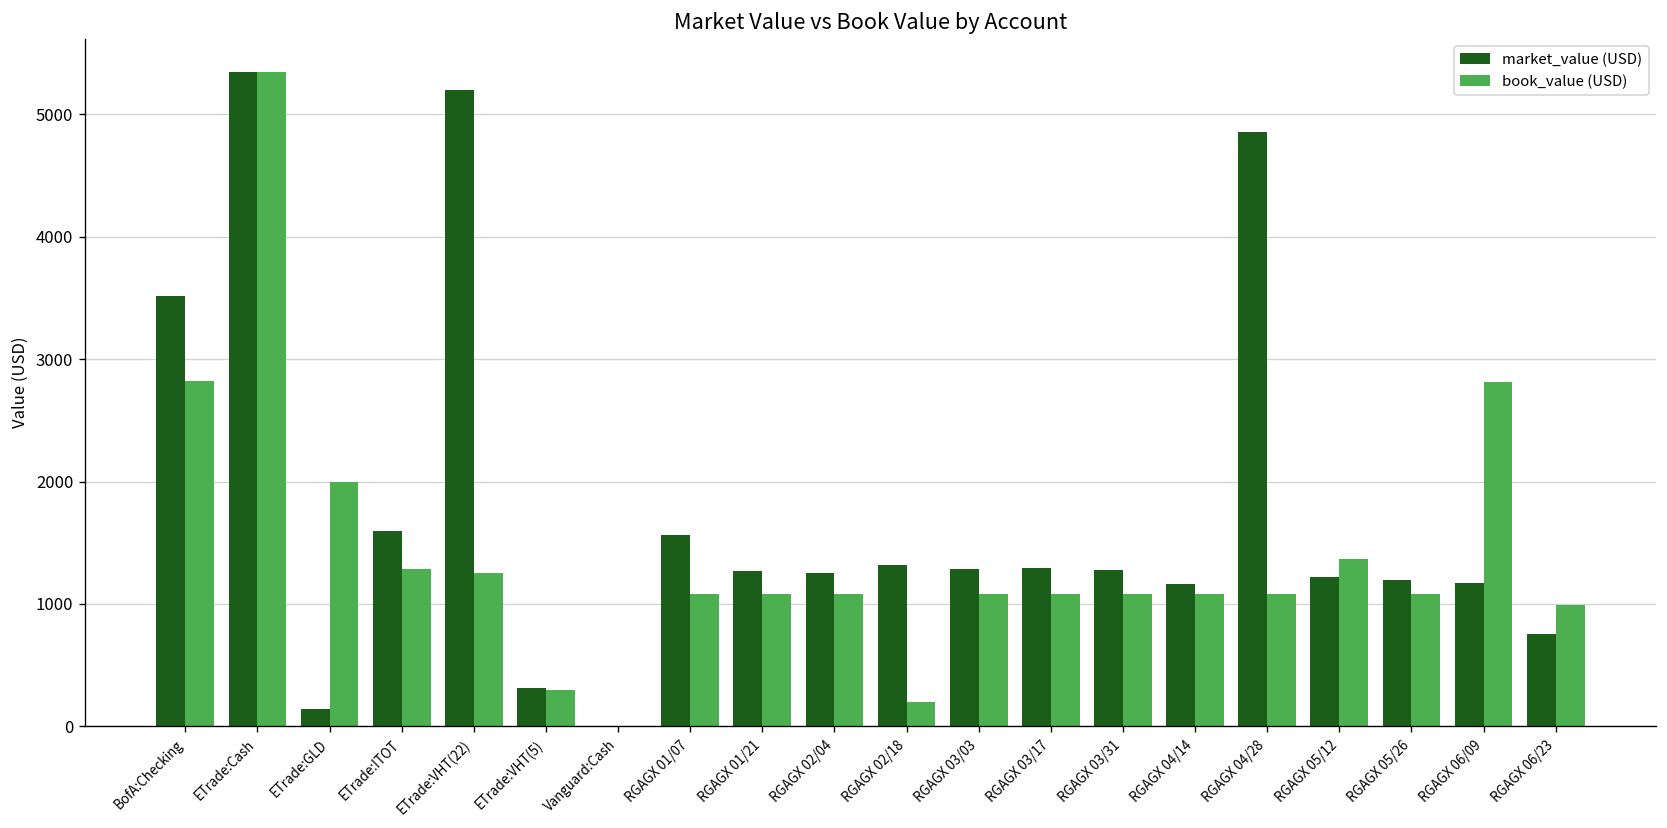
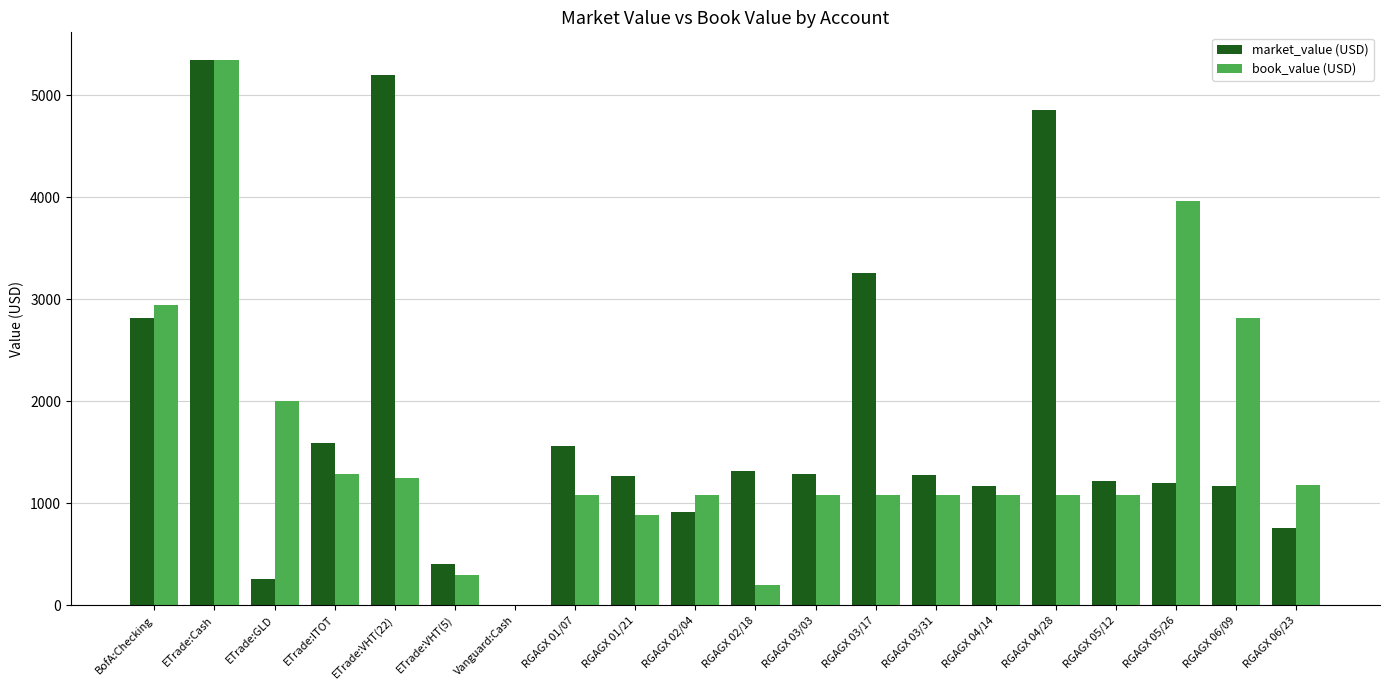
  {
    "market_value (USD)": {
-     "BofA:Checking": 3520,
+     "BofA:Checking": 2820,
      "ETrade:Cash": 5350,
-     "ETrade:GLD": 140,
+     "ETrade:GLD": 260,
      "ETrade:ITOT": 1590,
      "ETrade:VHT(22)": 5200,
-     "ETrade:VHT(5)": 320,
+     "ETrade:VHT(5)": 410,
      "RGAGX 01/07": 1560,
      "RGAGX 01/21": 1270,
-     "RGAGX 02/04": 1250,
+     "RGAGX 02/04": 910,
      "RGAGX 02/18": 1320,
      "RGAGX 03/03": 1290,
-     "RGAGX 03/17": 1300,
+     "RGAGX 03/17": 3260,
      "RGAGX 03/31": 1280,
      "RGAGX 04/14": 1170,
      "RGAGX 04/28": 4860,
      "RGAGX 05/12": 1220,
      "RGAGX 05/26": 1200,
      "RGAGX 06/09": 1170,
      "RGAGX 06/23": 760
    },
    "book_value (USD)": {
-     "BofA:Checking": 2820,
+     "BofA:Checking": 2940,
      "ETrade:Cash": 5350,
      "ETrade:GLD": 2000,
      "ETrade:ITOT": 1290,
      "ETrade:VHT(22)": 1250,
      "ETrade:VHT(5)": 290,
      "RGAGX 01/07": 1080,
-     "RGAGX 01/21": 1080,
+     "RGAGX 01/21": 890,
      "RGAGX 02/04": 1080,
      "RGAGX 02/18": 200,
      "RGAGX 03/03": 1080,
      "RGAGX 03/17": 1080,
      "RGAGX 03/31": 1080,
      "RGAGX 04/14": 1080,
      "RGAGX 04/28": 1080,
-     "RGAGX 05/12": 1370,
-     "RGAGX 05/26": 1080,
+     "RGAGX 05/12": 1080,
+     "RGAGX 05/26": 3960,
      "RGAGX 06/09": 2820,
-     "RGAGX 06/23": 990
+     "RGAGX 06/23": 1180
    }
  }
